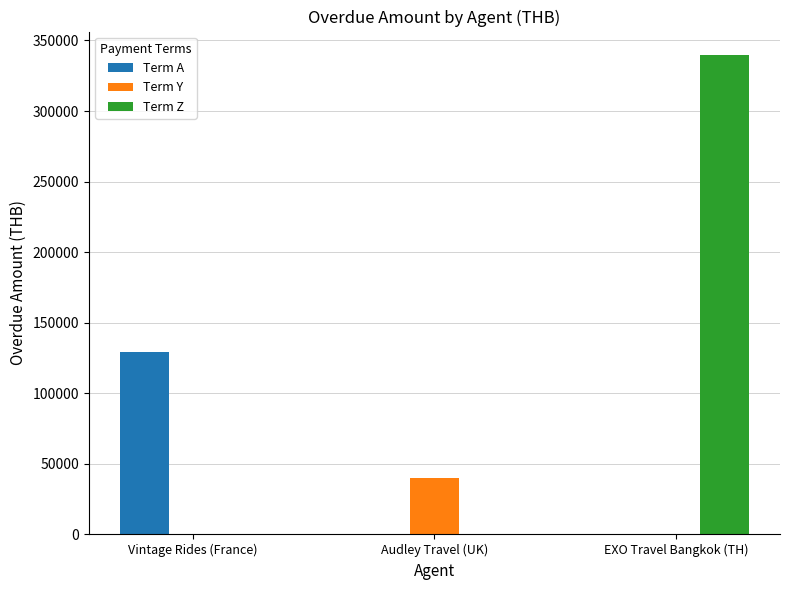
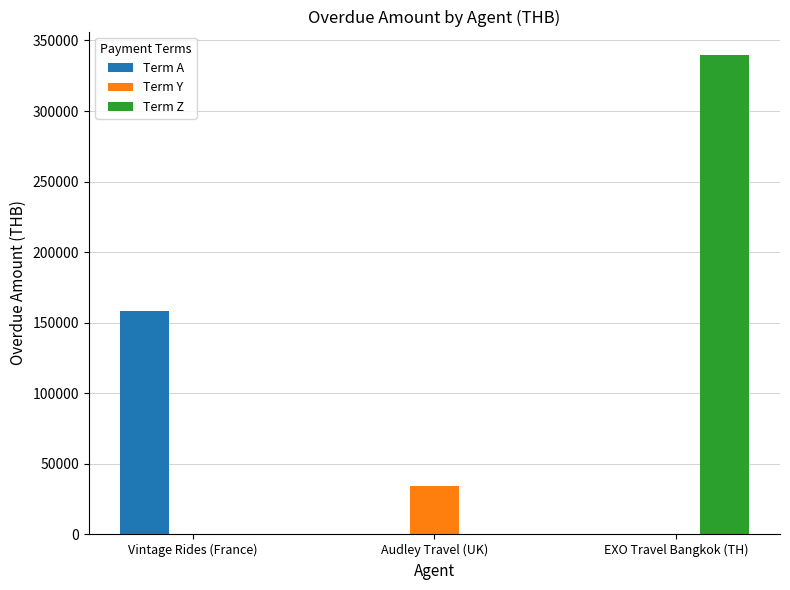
  {
    "Term A": {
-     "Vintage Rides (France)": 129000,
+     "Vintage Rides (France)": 158000,
      "Audley Travel (UK)": 0,
      "EXO Travel Bangkok (TH)": 0
    },
    "Term Y": {
      "Vintage Rides (France)": 0,
-     "Audley Travel (UK)": 40000,
+     "Audley Travel (UK)": 34000,
      "EXO Travel Bangkok (TH)": 0
    },
    "Term Z": {
      "Vintage Rides (France)": 0,
      "Audley Travel (UK)": 0,
      "EXO Travel Bangkok (TH)": 339000
    }
  }
